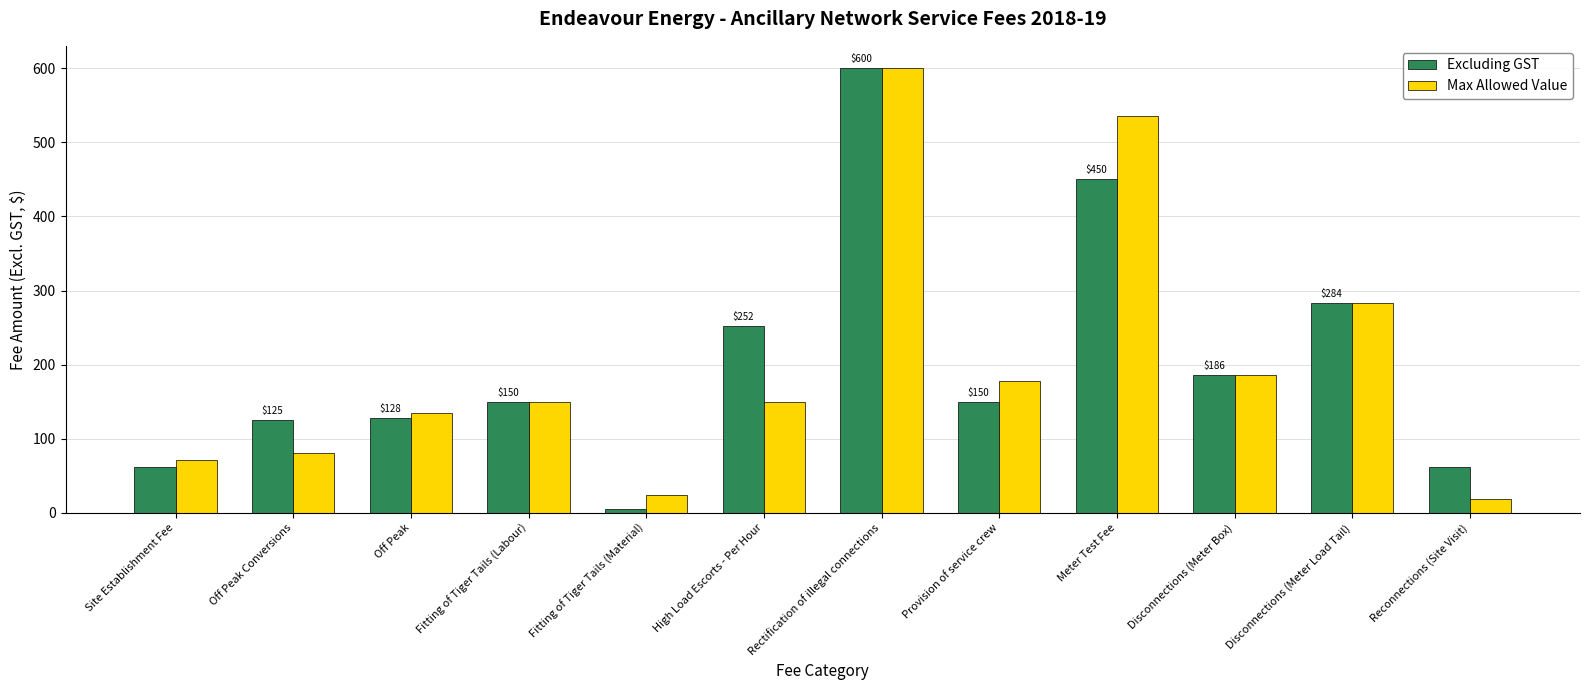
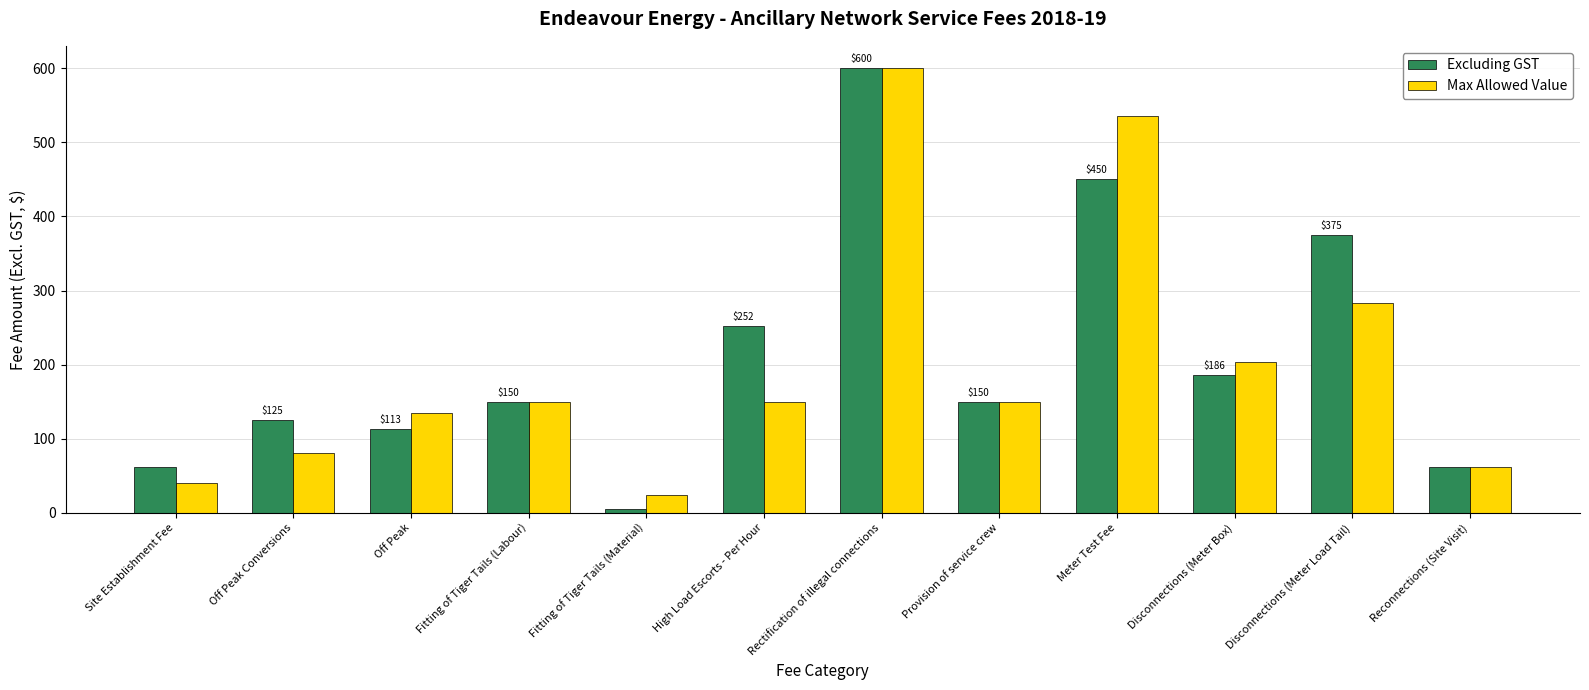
  {
    "Excluding GST": {
      "Off Peak Conversions": "$125",
-     "Off Peak": "$128",
+     "Off Peak": "$113",
      "Fitting of Tiger Tails (Labour)": "$150",
      "High Load Escorts - Per Hour": "$252",
      "Rectification of illegal connections": "$600",
      "Provision of service crew": "$150",
      "Meter Test Fee": "$450",
      "Disconnections (Meter Box)": "$186",
-     "Disconnections (Meter Load Tail)": "$284"
+     "Disconnections (Meter Load Tail)": "$375"
    },
    "Max Allowed Value": {
-     "Site Establishment Fee": "70",
+     "Site Establishment Fee": "40",
      "Off Peak Conversions": "80",
      "Off Peak": "130",
      "Fitting of Tiger Tails (Labour)": "150",
      "Fitting of Tiger Tails (Material)": "20",
      "High Load Escorts - Per Hour": "150",
      "Rectification of illegal connections": "600",
-     "Provision of service crew": "180",
+     "Provision of service crew": "150",
      "Meter Test Fee": "540",
-     "Disconnections (Meter Box)": "190",
+     "Disconnections (Meter Box)": "200",
      "Disconnections (Meter Load Tail)": "280",
-     "Reconnections (Site Visit)": "20"
+     "Reconnections (Site Visit)": "60"
    }
  }
